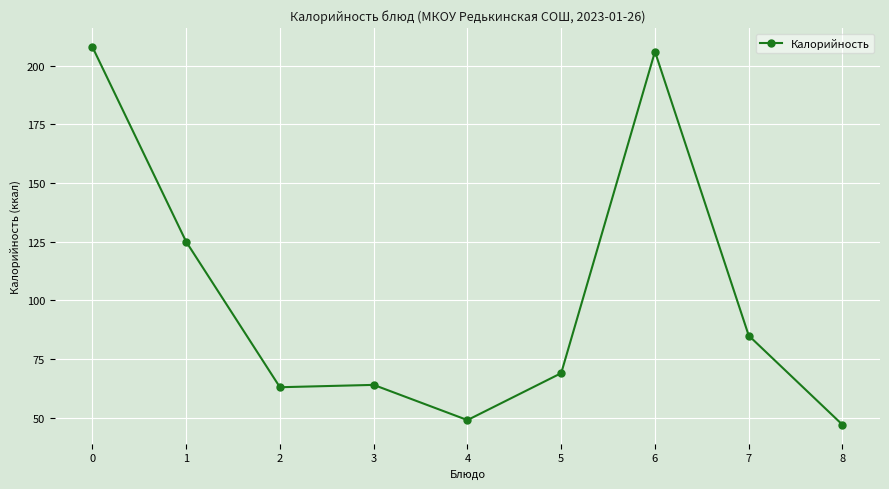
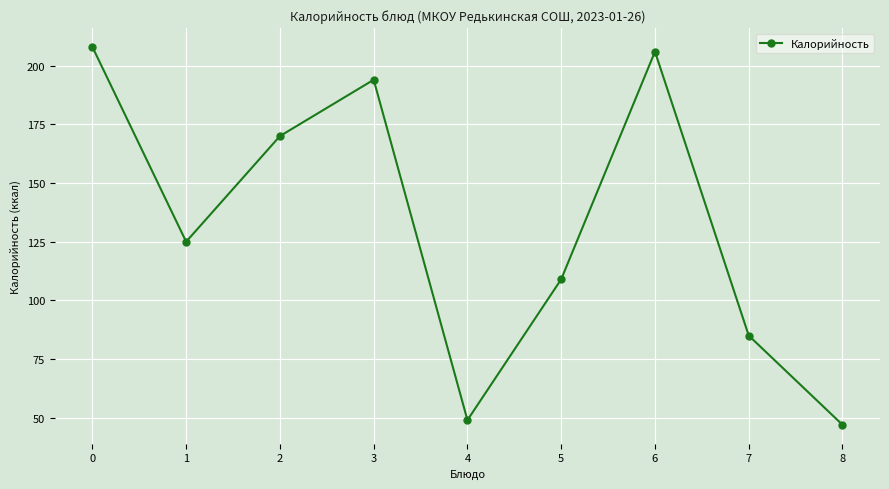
  {
    "0": 208,
    "1": 125,
-   "2": 63,
-   "3": 64,
+   "2": 170,
+   "3": 194,
    "4": 49,
-   "5": 69,
+   "5": 109,
    "6": 206,
    "7": 85,
    "8": 47
  }
